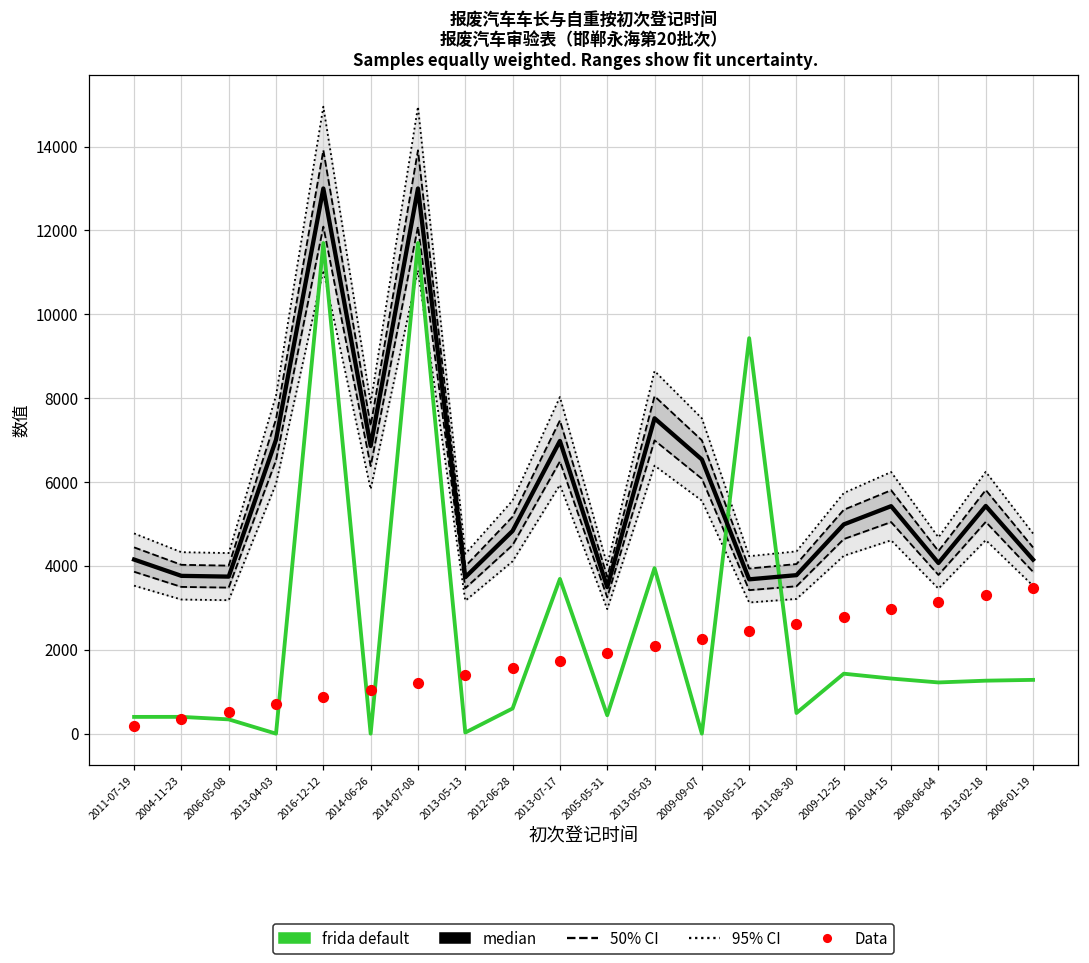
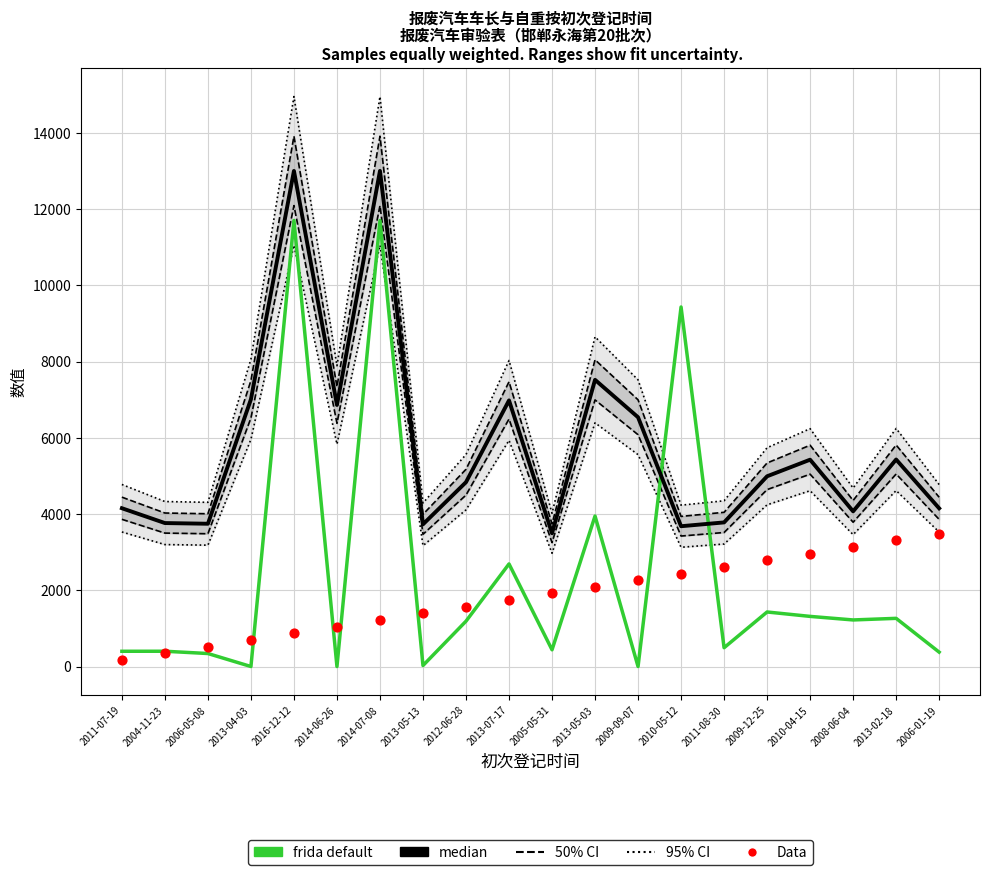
  {
    "frida default": {
      "2011-07-19": 400,
      "2006-05-08": 300,
      "2013-04-03": 0,
      "2016-12-12": 11700,
      "2014-06-26": 0,
      "2014-07-08": 11700,
      "2013-05-13": 0,
-     "2012-06-28": 600,
-     "2013-07-17": 3700,
+     "2012-06-28": 1200,
+     "2013-07-17": 2700,
      "2005-05-31": 400,
      "2013-05-03": 3900,
      "2009-09-07": 0,
      "2010-05-12": 9400,
      "2011-08-30": 500,
      "2009-12-25": 1400,
      "2010-04-15": 1300,
      "2008-06-04": 1200,
      "2013-02-18": 1300,
-     "2006-01-19": 1300
+     "2006-01-19": 400
    }
  }
